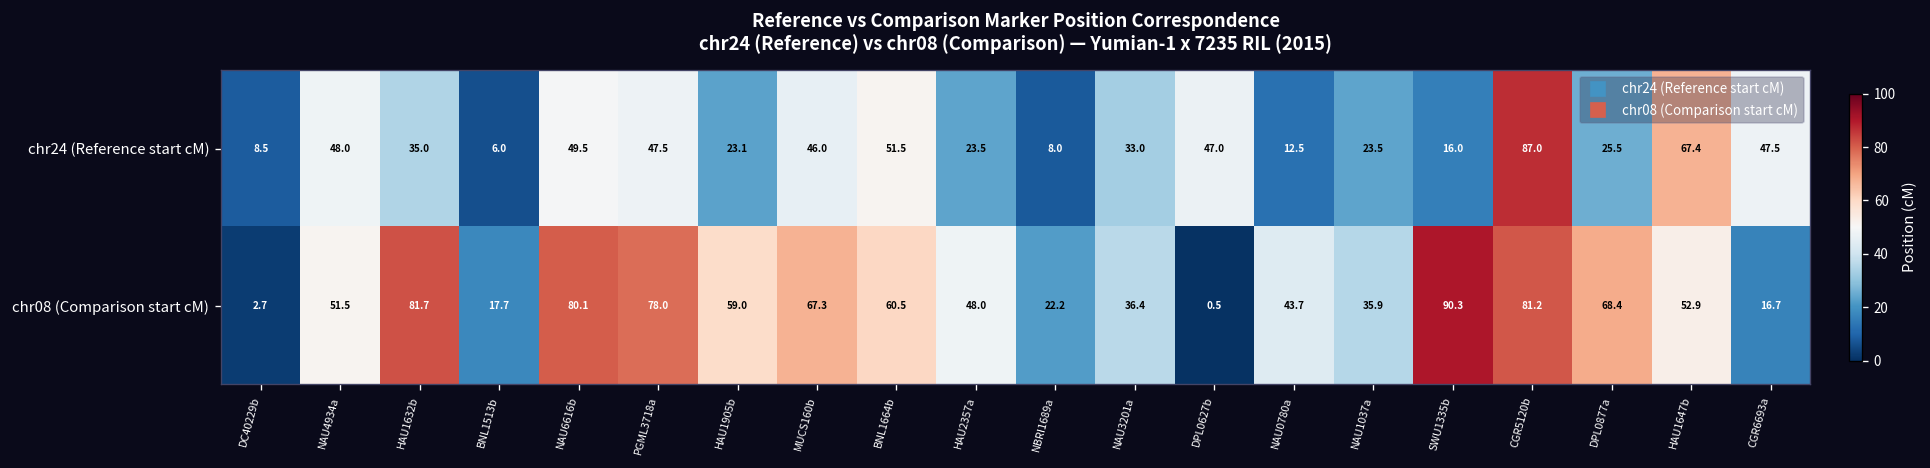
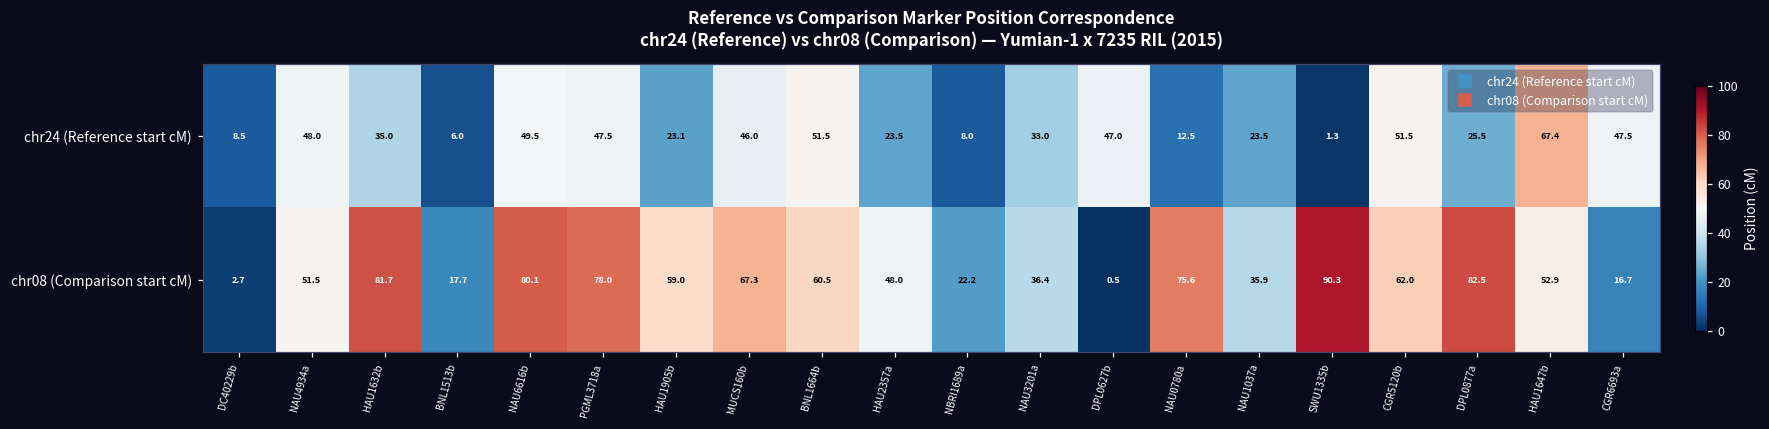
  {
    "chr24 (Reference start cM)": {
      "DC40229b": 8.5,
      "NAU4934a": 48.0,
      "HAU1632b": 35.0,
      "BNL1513b": 6.0,
      "NAU6616b": 49.5,
      "PGML3718a": 47.5,
      "HAU1905b": 23.1,
      "MUCS160b": 46.0,
      "BNL1664b": 51.5,
      "HAU2357a": 23.5,
      "NBRI1689a": 8.0,
      "NAU3201a": 33.0,
      "DPL0627b": 47.0,
      "NAU0780a": 12.5,
      "NAU1037a": 23.5,
-     "SWU1335b": 16.0,
-     "CGR5120b": 87.0,
+     "SWU1335b": 1.3,
+     "CGR5120b": 51.5,
      "DPL0877a": 25.5,
      "HAU1647b": 67.4,
      "CGR6693a": 47.5
    },
    "chr08 (Comparison start cM)": {
      "DC40229b": 2.7,
      "NAU4934a": 51.5,
      "HAU1632b": 81.7,
      "BNL1513b": 17.7,
      "NAU6616b": 80.1,
      "PGML3718a": 78.0,
      "HAU1905b": 59.0,
      "MUCS160b": 67.3,
      "BNL1664b": 60.5,
      "HAU2357a": 48.0,
      "NBRI1689a": 22.2,
      "NAU3201a": 36.4,
      "DPL0627b": 0.5,
-     "NAU0780a": 43.7,
+     "NAU0780a": 75.6,
      "NAU1037a": 35.9,
      "SWU1335b": 90.3,
-     "CGR5120b": 81.2,
-     "DPL0877a": 68.4,
+     "CGR5120b": 62.0,
+     "DPL0877a": 82.5,
      "HAU1647b": 52.9,
      "CGR6693a": 16.7
    }
  }
